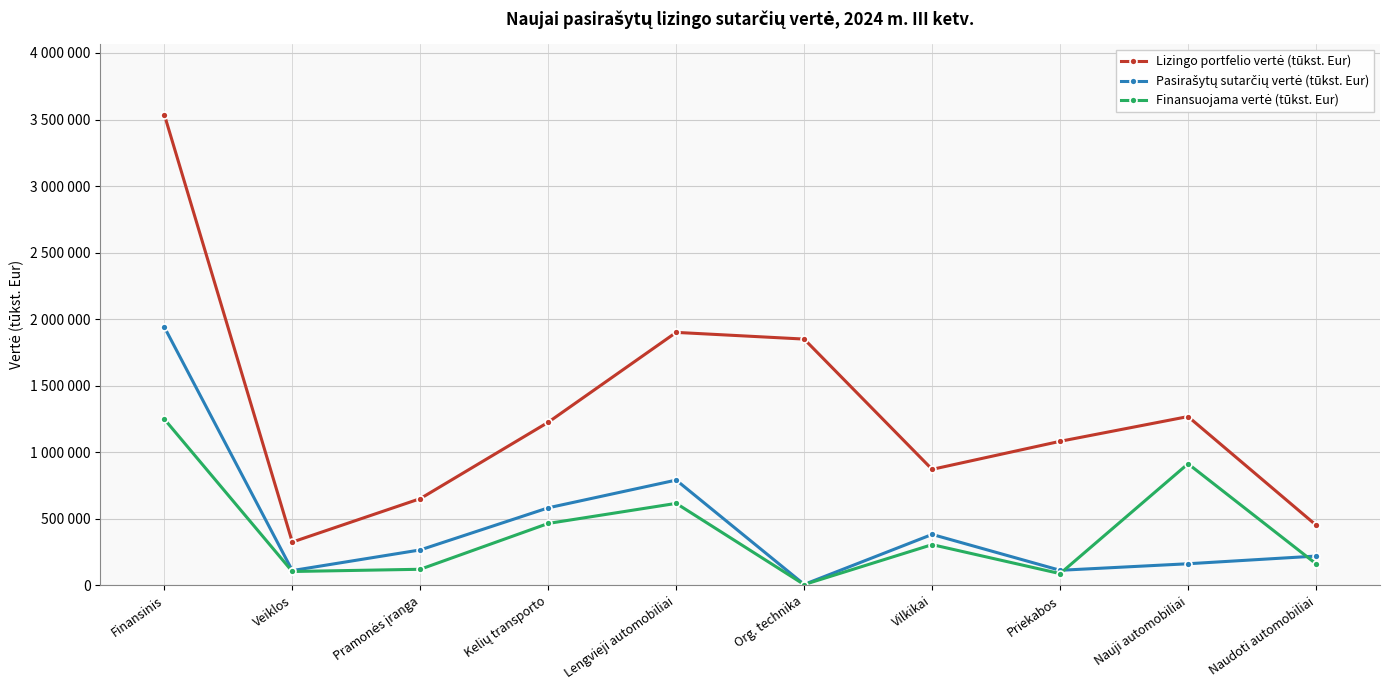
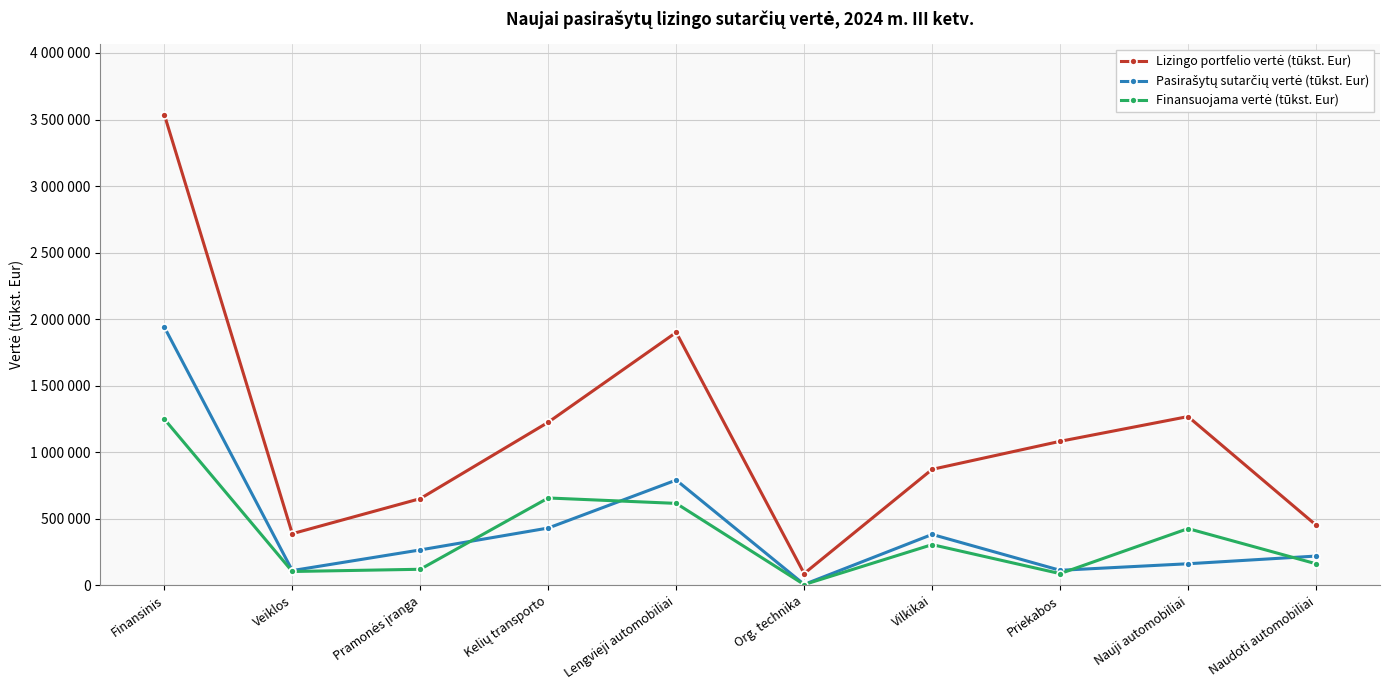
  {
    "Lizingo portfelio vertė (tūkst. Eur)": {
      "Finansinis": 3540000,
-     "Veiklos": 330000,
+     "Veiklos": 390000,
      "Pramonės įranga": 650000,
      "Kelių transporto": 1230000,
      "Lengvieji automobiliai": 1900000,
-     "Org. technika": 1850000,
+     "Org. technika": 90000,
      "Vilkikai": 870000,
      "Priekabos": 1080000,
      "Nauji automobiliai": 1270000,
      "Naudoti automobiliai": 450000
    },
    "Pasirašytų sutarčių vertė (tūkst. Eur)": {
      "Finansinis": 1940000,
      "Pramonės įranga": 270000,
-     "Kelių transporto": 580000,
+     "Kelių transporto": 430000,
      "Lengvieji automobiliai": 790000,
      "Vilkikai": 380000,
      "Priekabos": 110000,
      "Nauji automobiliai": 160000,
      "Naudoti automobiliai": 220000
    },
    "Finansuojama vertė (tūkst. Eur)": {
      "Finansinis": 1250000,
      "Pramonės įranga": 120000,
-     "Kelių transporto": 470000,
+     "Kelių transporto": 660000,
      "Lengvieji automobiliai": 620000,
      "Vilkikai": 310000,
      "Priekabos": 90000,
-     "Nauji automobiliai": 910000,
+     "Nauji automobiliai": 430000,
      "Naudoti automobiliai": 160000
    }
  }
